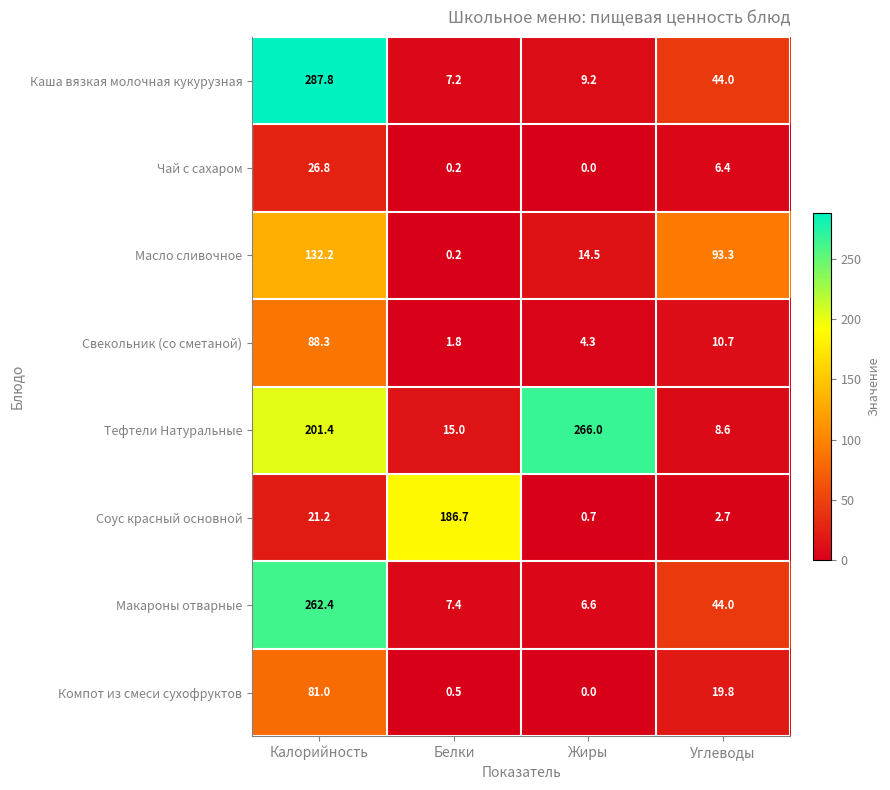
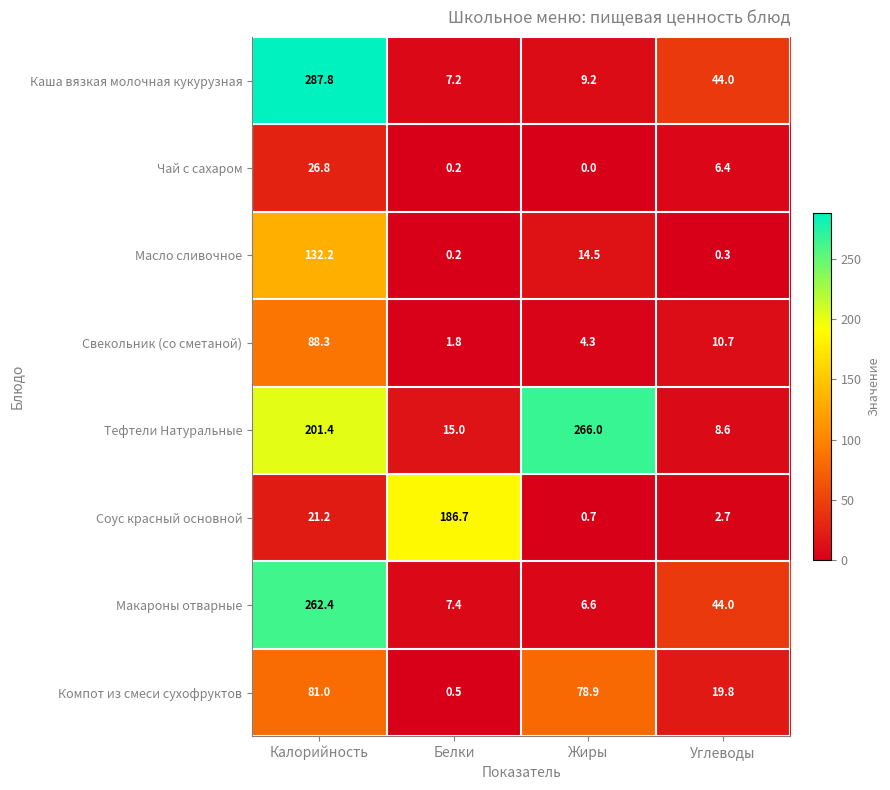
  {
    "Каша вязкая молочная кукурузная": {
      "Калорийность": 287.8,
      "Белки": 7.2,
      "Жиры": 9.2,
      "Углеводы": 44.0
    },
    "Чай с сахаром": {
      "Калорийность": 26.8,
      "Белки": 0.2,
      "Жиры": 0.0,
      "Углеводы": 6.4
    },
    "Масло сливочное": {
      "Калорийность": 132.2,
      "Белки": 0.2,
      "Жиры": 14.5,
-     "Углеводы": 93.3
+     "Углеводы": 0.3
    },
    "Свекольник (со сметаной)": {
      "Калорийность": 88.3,
      "Белки": 1.8,
      "Жиры": 4.3,
      "Углеводы": 10.7
    },
    "Тефтели Натуральные": {
      "Калорийность": 201.4,
      "Белки": 15.0,
      "Жиры": 266.0,
      "Углеводы": 8.6
    },
    "Соус красный основной": {
      "Калорийность": 21.2,
      "Белки": 186.7,
      "Жиры": 0.7,
      "Углеводы": 2.7
    },
    "Макароны отварные": {
      "Калорийность": 262.4,
      "Белки": 7.4,
      "Жиры": 6.6,
      "Углеводы": 44.0
    },
    "Компот из смеси сухофруктов": {
      "Калорийность": 81.0,
      "Белки": 0.5,
-     "Жиры": 0.0,
+     "Жиры": 78.9,
      "Углеводы": 19.8
    }
  }
